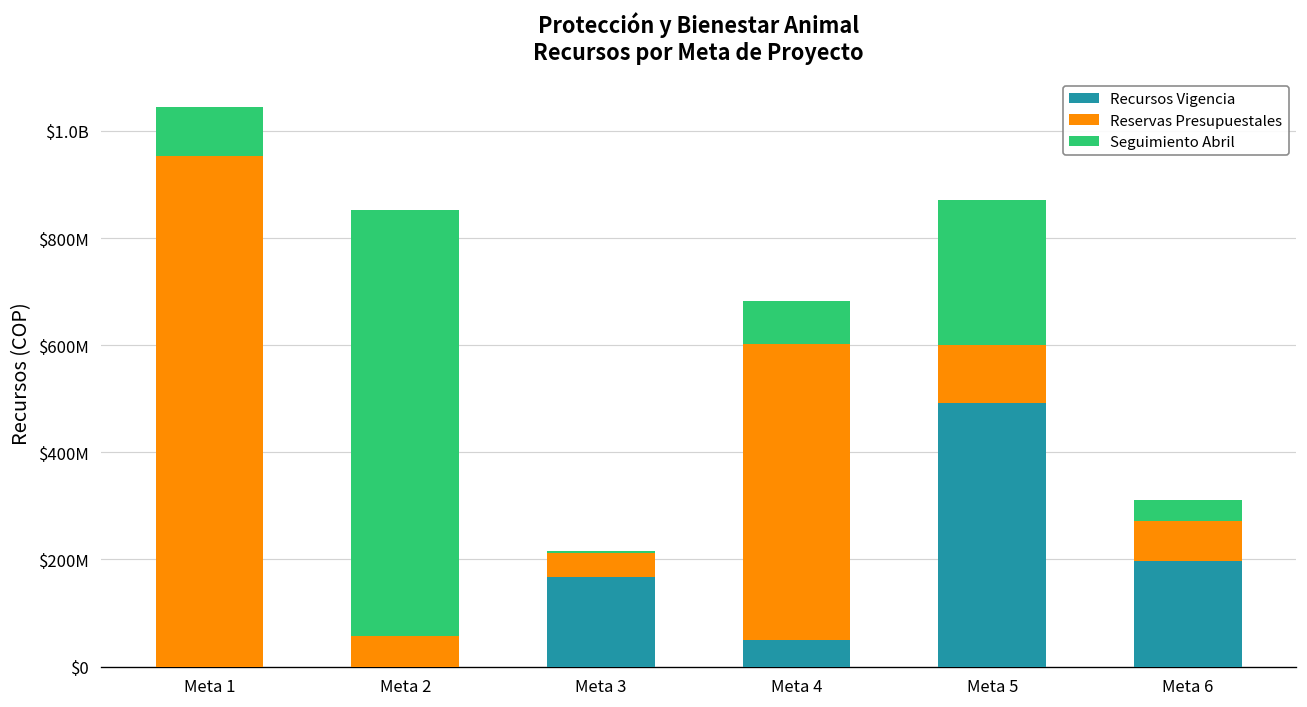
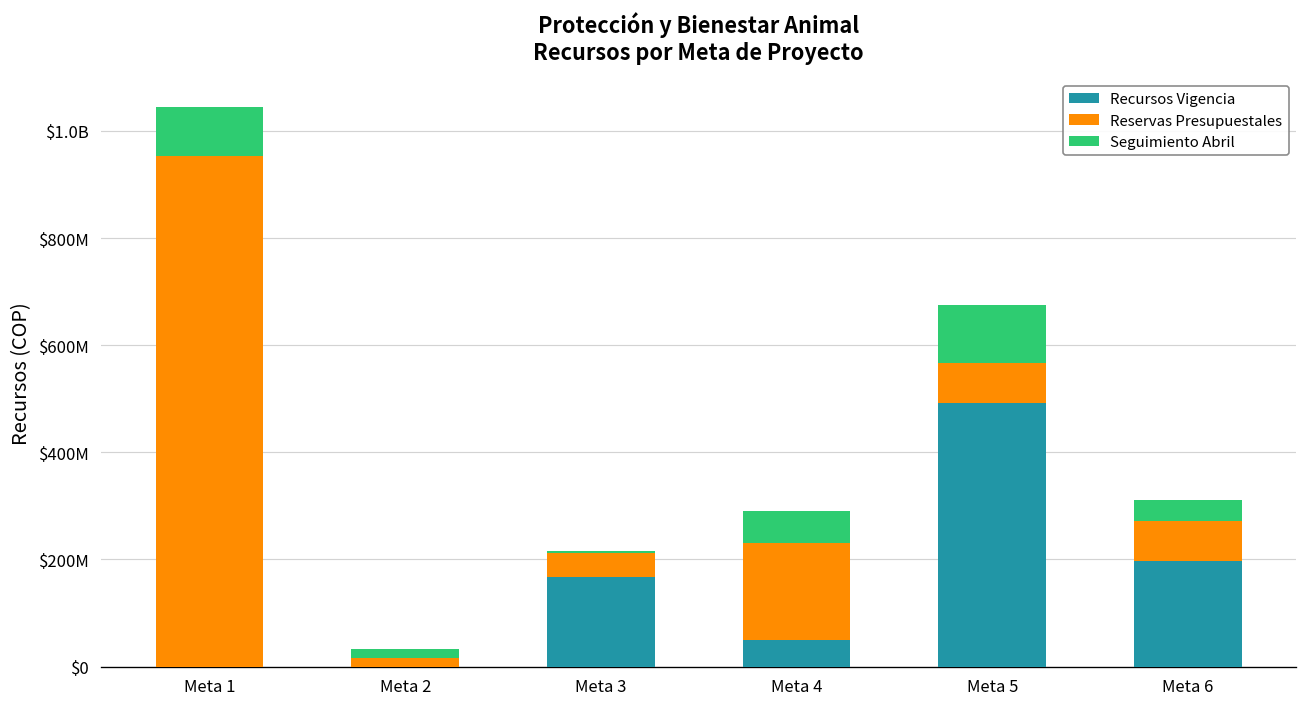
  {
    "Recursos Vigencia": {
      "Meta 1": "$0",
      "Meta 2": "$0",
      "Meta 3": "$170000000",
      "Meta 4": "$50000000",
      "Meta 5": "$490000000",
      "Meta 6": "$200000000"
    },
    "Reservas Presupuestales": {
      "Meta 1": "$950000000",
-     "Meta 2": "$60000000",
+     "Meta 2": "$20000000",
      "Meta 3": "$50000000",
-     "Meta 4": "$550000000",
-     "Meta 5": "$110000000",
+     "Meta 4": "$180000000",
+     "Meta 5": "$80000000",
      "Meta 6": "$70000000"
    },
    "Seguimiento Abril": {
      "Meta 1": "$90000000",
-     "Meta 2": "$800000000",
-     "Meta 4": "$80000000",
-     "Meta 5": "$270000000",
+     "Meta 2": "$20000000",
+     "Meta 4": "$60000000",
+     "Meta 5": "$110000000",
      "Meta 6": "$40000000"
    }
  }
